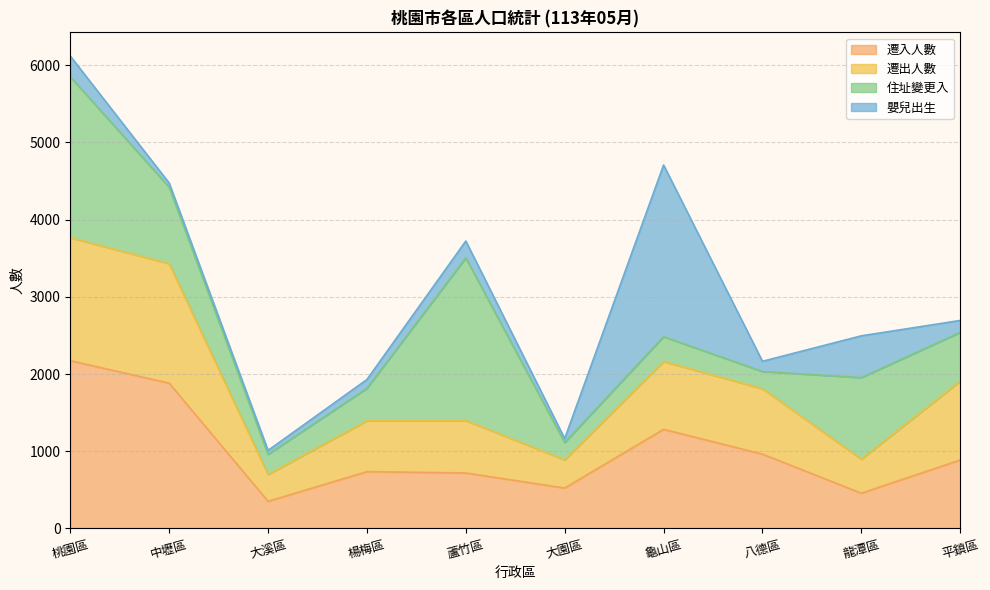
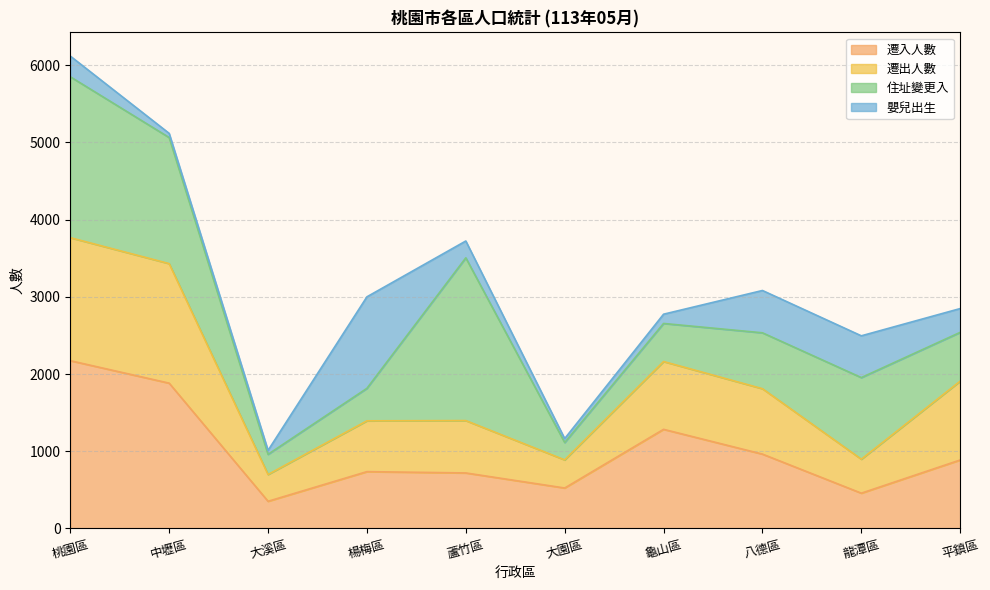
  {
    "住址變更入": {
      "桃園區": 2100,
-     "中壢區": 1000,
+     "中壢區": 1600,
      "大溪區": 300,
      "楊梅區": 400,
      "蘆竹區": 2100,
      "大園區": 200,
-     "龜山區": 300,
-     "八德區": 200,
+     "龜山區": 500,
+     "八德區": 700,
      "龍潭區": 1100,
      "平鎮區": 600
    },
    "嬰兒出生": {
      "桃園區": 300,
      "中壢區": 100,
      "大溪區": 100,
-     "楊梅區": 100,
+     "楊梅區": 1200,
      "蘆竹區": 200,
      "大園區": 100,
-     "龜山區": 2200,
-     "八德區": 100,
+     "龜山區": 100,
+     "八德區": 500,
      "龍潭區": 500,
-     "平鎮區": 200
+     "平鎮區": 300
    }
  }
